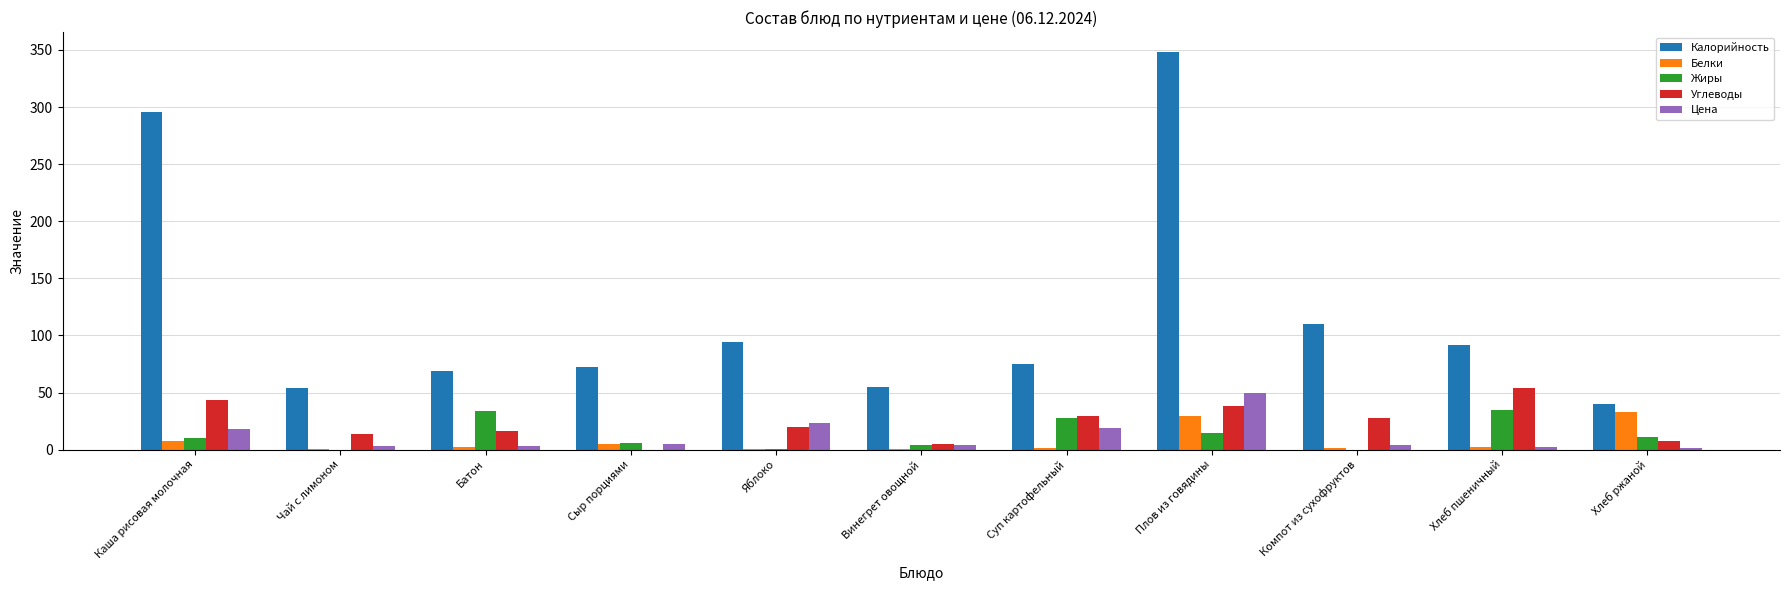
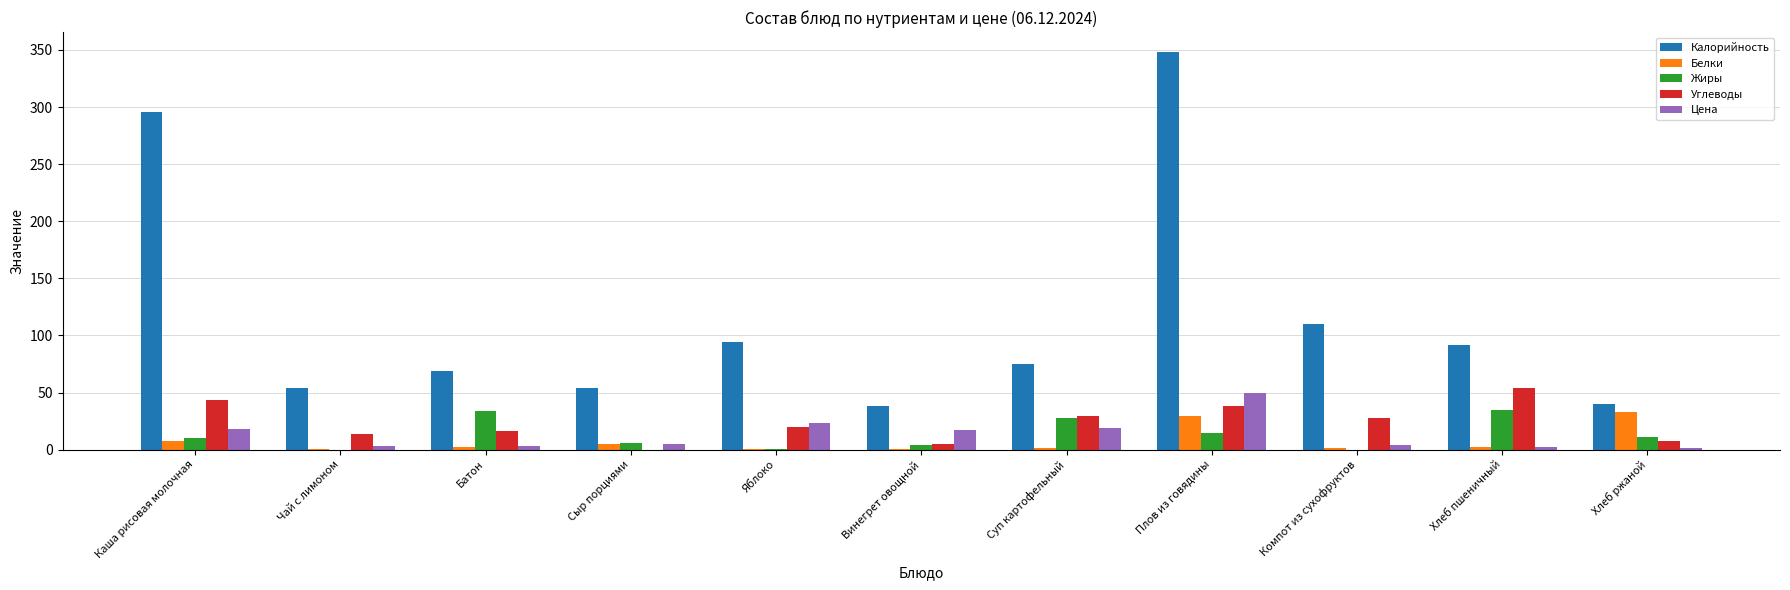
  {
    "Калорийность": {
      "Каша рисовая молочная": 296,
      "Чай с лимоном": 54,
      "Батон": 69,
-     "Сыр порциями": 73,
+     "Сыр порциями": 54,
      "Яблоко": 94,
-     "Винегрет овощной": 55,
+     "Винегрет овощной": 38,
      "Суп картофельный": 75,
      "Плов из говядины": 348,
      "Компот из сухофруктов": 110,
      "Хлеб пшеничный": 92,
      "Хлеб ржаной": 40
    },
    "Белки": {
      "Каша рисовая молочная": 8,
      "Батон": 2,
      "Сыр порциями": 5,
      "Плов из говядины": 29,
      "Хлеб пшеничный": 2,
      "Хлеб ржаной": 33
    },
    "Жиры": {
      "Каша рисовая молочная": 10,
      "Чай с лимоном": 0,
      "Батон": 34,
      "Сыр порциями": 6,
      "Винегрет овощной": 4,
      "Суп картофельный": 27,
      "Плов из говядины": 15,
      "Хлеб пшеничный": 35,
      "Хлеб ржаной": 11
    },
    "Углеводы": {
      "Каша рисовая молочная": 44,
      "Чай с лимоном": 14,
      "Батон": 17,
      "Яблоко": 20,
      "Винегрет овощной": 5,
      "Суп картофельный": 30,
      "Плов из говядины": 39,
      "Компот из сухофруктов": 28,
      "Хлеб пшеничный": 54,
      "Хлеб ржаной": 8
    },
    "Цена": {
      "Каша рисовая молочная": 18,
      "Чай с лимоном": 3,
      "Батон": 3,
      "Сыр порциями": 5,
      "Яблоко": 23,
-     "Винегрет овощной": 4,
+     "Винегрет овощной": 18,
      "Суп картофельный": 19,
      "Плов из говядины": 50,
      "Компот из сухофруктов": 4
    }
  }
